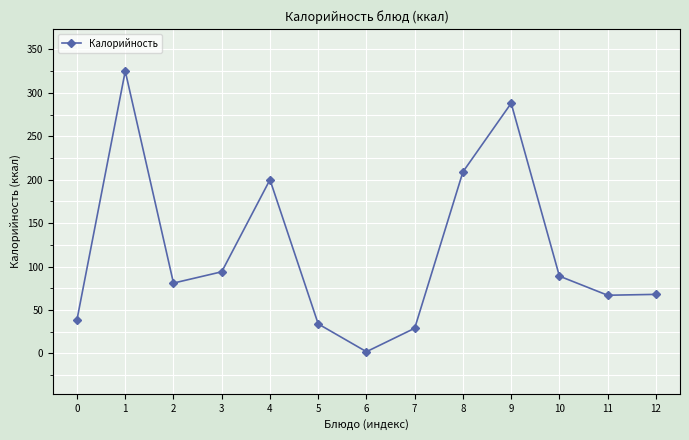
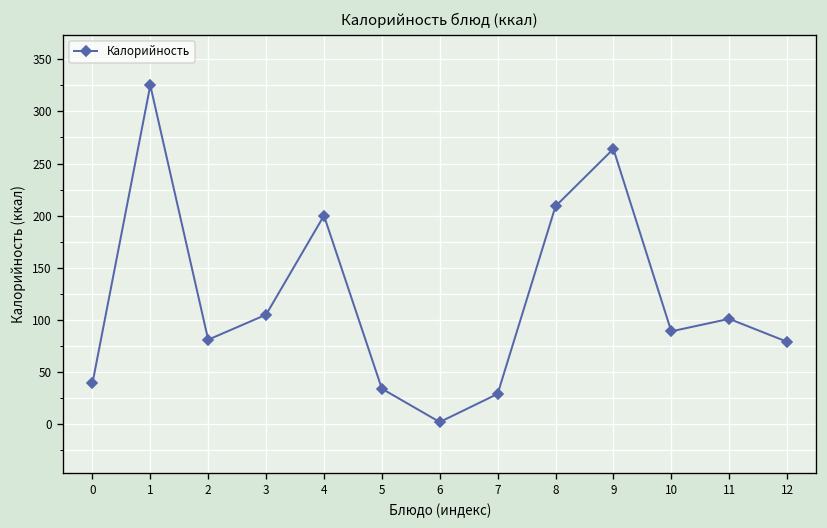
  {
    "0": 40,
    "1": 330,
    "2": 80,
-   "3": 90,
+   "3": 110,
    "4": 200,
    "5": 30,
    "6": 0,
    "7": 30,
    "8": 210,
-   "9": 290,
+   "9": 260,
    "10": 90,
-   "11": 70,
-   "12": 70
+   "11": 100,
+   "12": 80
  }
